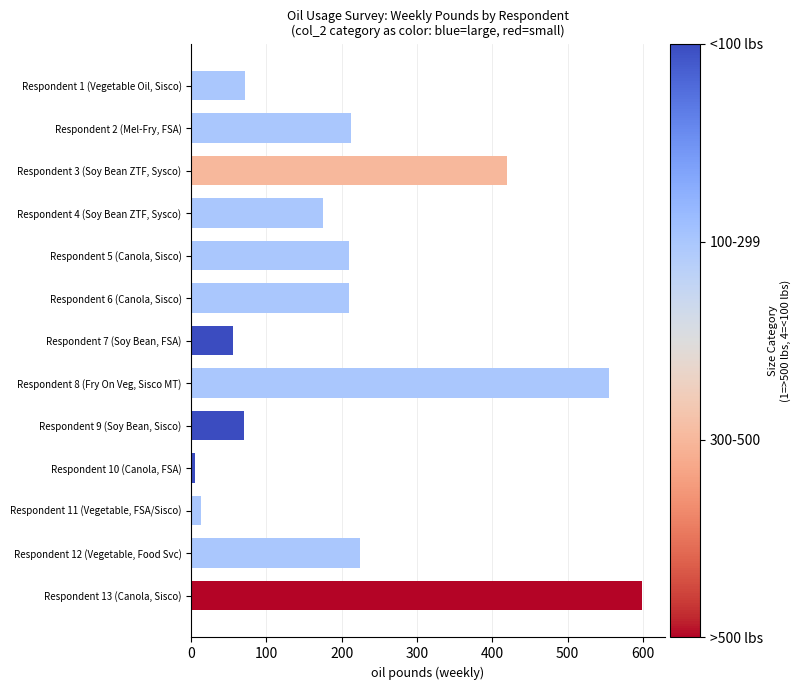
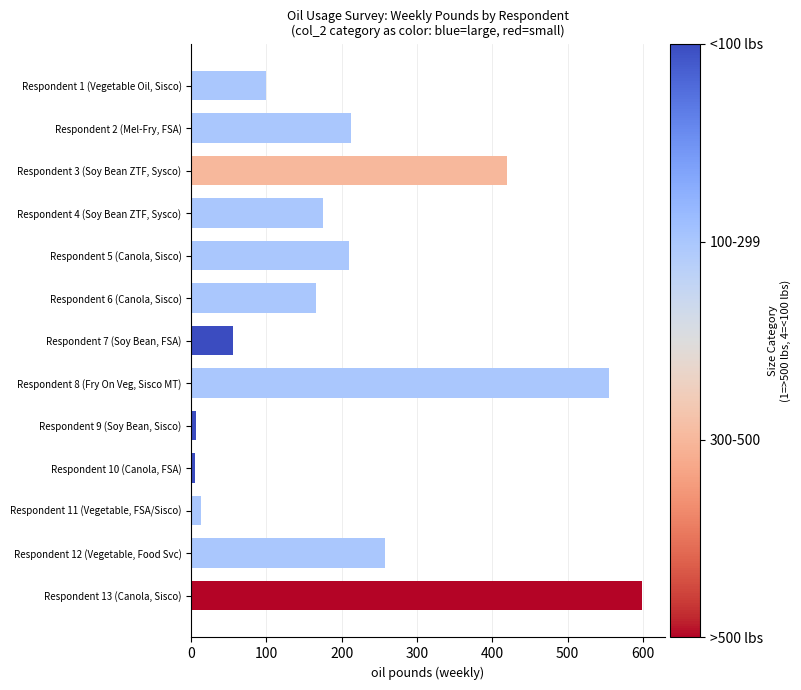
  {
-   "Respondent 1 (Vegetable Oil, Sisco)": 70,
+   "Respondent 1 (Vegetable Oil, Sisco)": 100,
    "Respondent 2 (Mel-Fry, FSA)": 210,
    "Respondent 3 (Soy Bean ZTF, Sysco)": 420,
    "Respondent 4 (Soy Bean ZTF, Sysco)": 180,
    "Respondent 5 (Canola, Sisco)": 210,
-   "Respondent 6 (Canola, Sisco)": 210,
+   "Respondent 6 (Canola, Sisco)": 170,
    "Respondent 7 (Soy Bean, FSA)": 60,
    "Respondent 8 (Fry On Veg, Sisco MT)": 560,
-   "Respondent 9 (Soy Bean, Sisco)": 70,
+   "Respondent 9 (Soy Bean, Sisco)": 10,
    "Respondent 10 (Canola, FSA)": 10,
    "Respondent 11 (Vegetable, FSA/Sisco)": 10,
-   "Respondent 12 (Vegetable, Food Svc)": 220,
+   "Respondent 12 (Vegetable, Food Svc)": 260,
    "Respondent 13 (Canola, Sisco)": 600
  }
